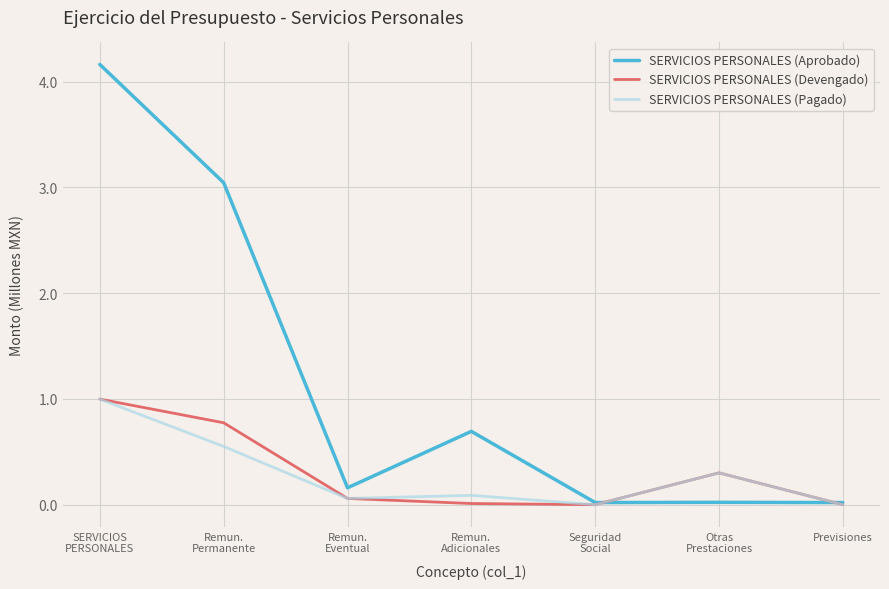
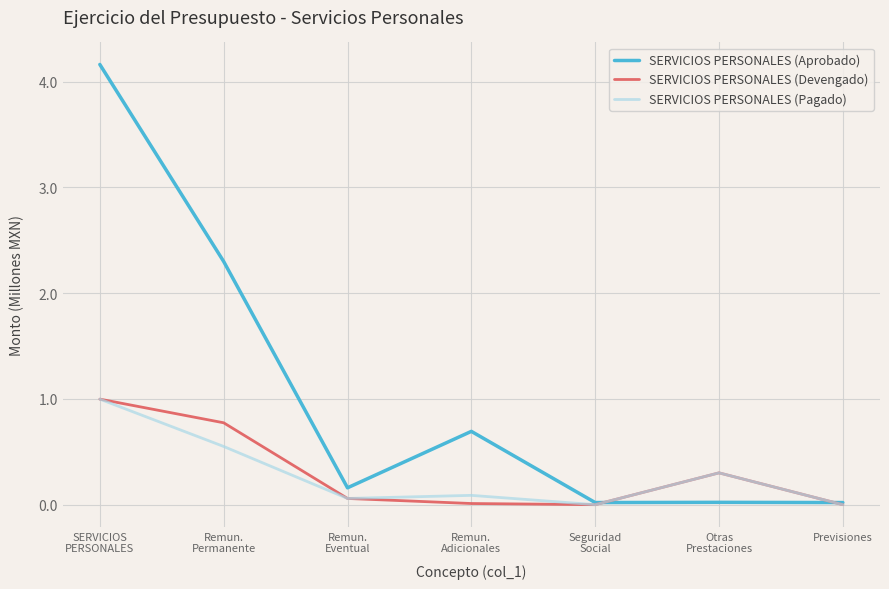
  {
    "SERVICIOS PERSONALES (Aprobado)": {
      "SERVICIOS PERSONALES": 4.16,
-     "Remun. Permanente": 3.04,
+     "Remun. Permanente": 2.30,
      "Remun. Eventual": 0.16,
      "Remun. Adicionales": 0.69,
      "Otras Prestaciones": 0.02
    },
    "SERVICIOS PERSONALES (Devengado)": {
      "Remun. Permanente": 0.77,
      "Remun. Adicionales": 0.01
    },
    "SERVICIOS PERSONALES (Pagado)": {
      "Remun. Permanente": 0.55,
      "Remun. Adicionales": 0.09
    }
  }
